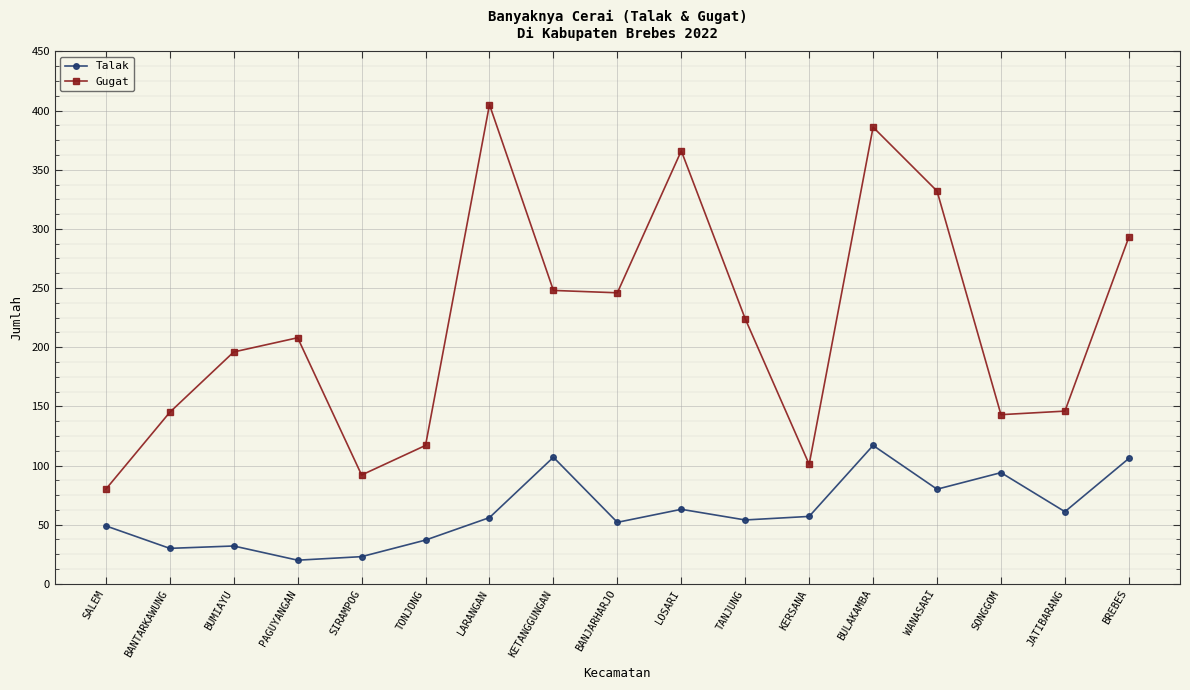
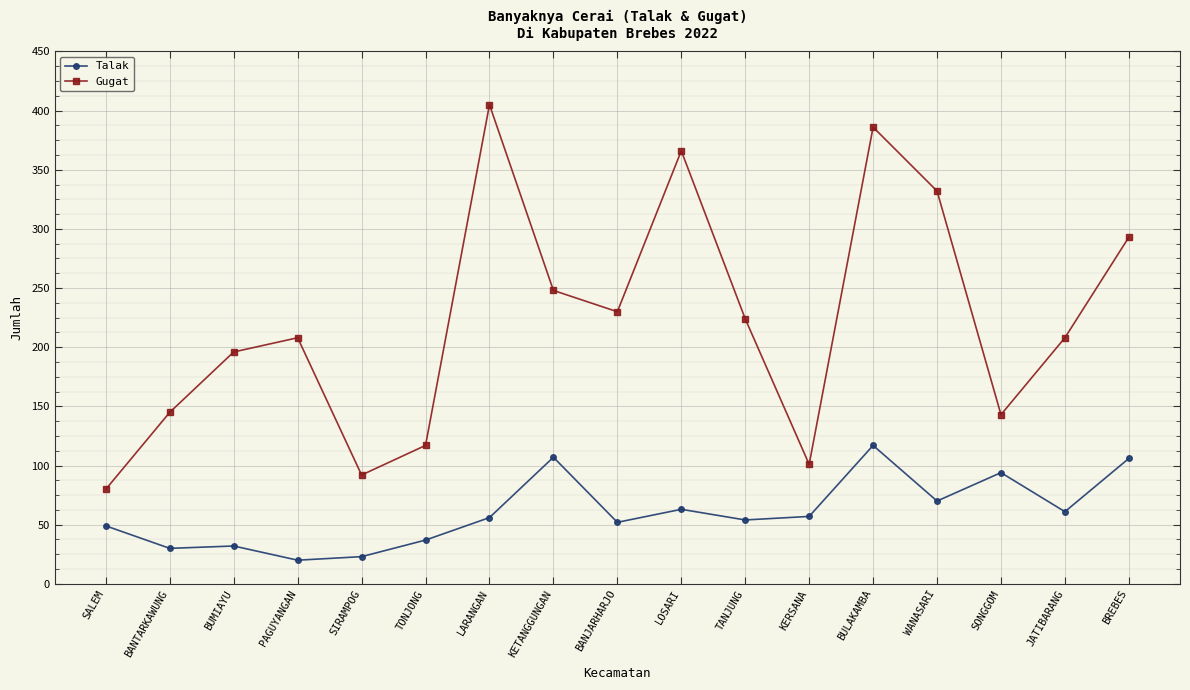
  {
    "Talak": {
      "SALEM": 49,
      "BANTARKAWUNG": 30,
      "BUMIAYU": 32,
      "PAGUYANGAN": 20,
      "SIRAMPOG": 23,
      "TONJONG": 37,
      "LARANGAN": 56,
      "KETANGGUNGAN": 107,
      "BANJARHARJO": 52,
      "LOSARI": 63,
      "TANJUNG": 54,
      "KERSANA": 57,
      "BULAKAMBA": 117,
-     "WANASARI": 80,
+     "WANASARI": 70,
      "SONGGOM": 94,
      "JATIBARANG": 61,
      "BREBES": 106
    },
    "Gugat": {
      "SALEM": 80,
      "BANTARKAWUNG": 145,
      "BUMIAYU": 196,
      "PAGUYANGAN": 208,
      "SIRAMPOG": 92,
      "TONJONG": 117,
      "LARANGAN": 405,
      "KETANGGUNGAN": 248,
-     "BANJARHARJO": 246,
+     "BANJARHARJO": 230,
      "LOSARI": 366,
      "TANJUNG": 224,
      "KERSANA": 101,
      "BULAKAMBA": 386,
      "WANASARI": 332,
      "SONGGOM": 143,
-     "JATIBARANG": 146,
+     "JATIBARANG": 208,
      "BREBES": 293
    }
  }
